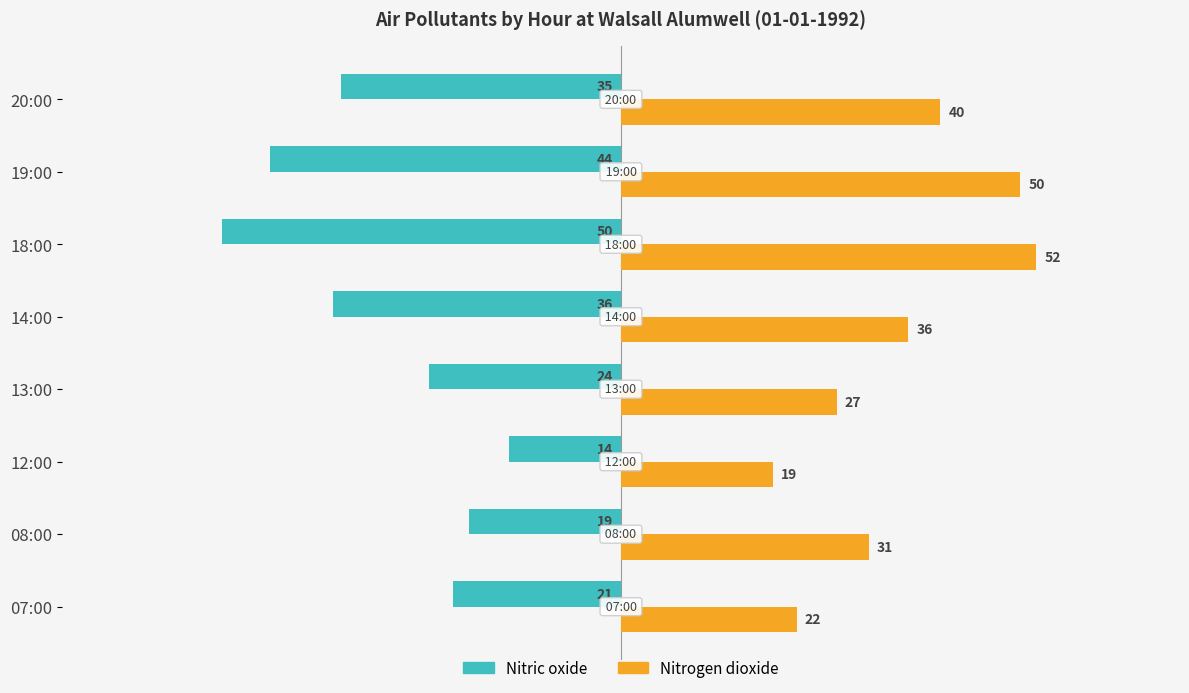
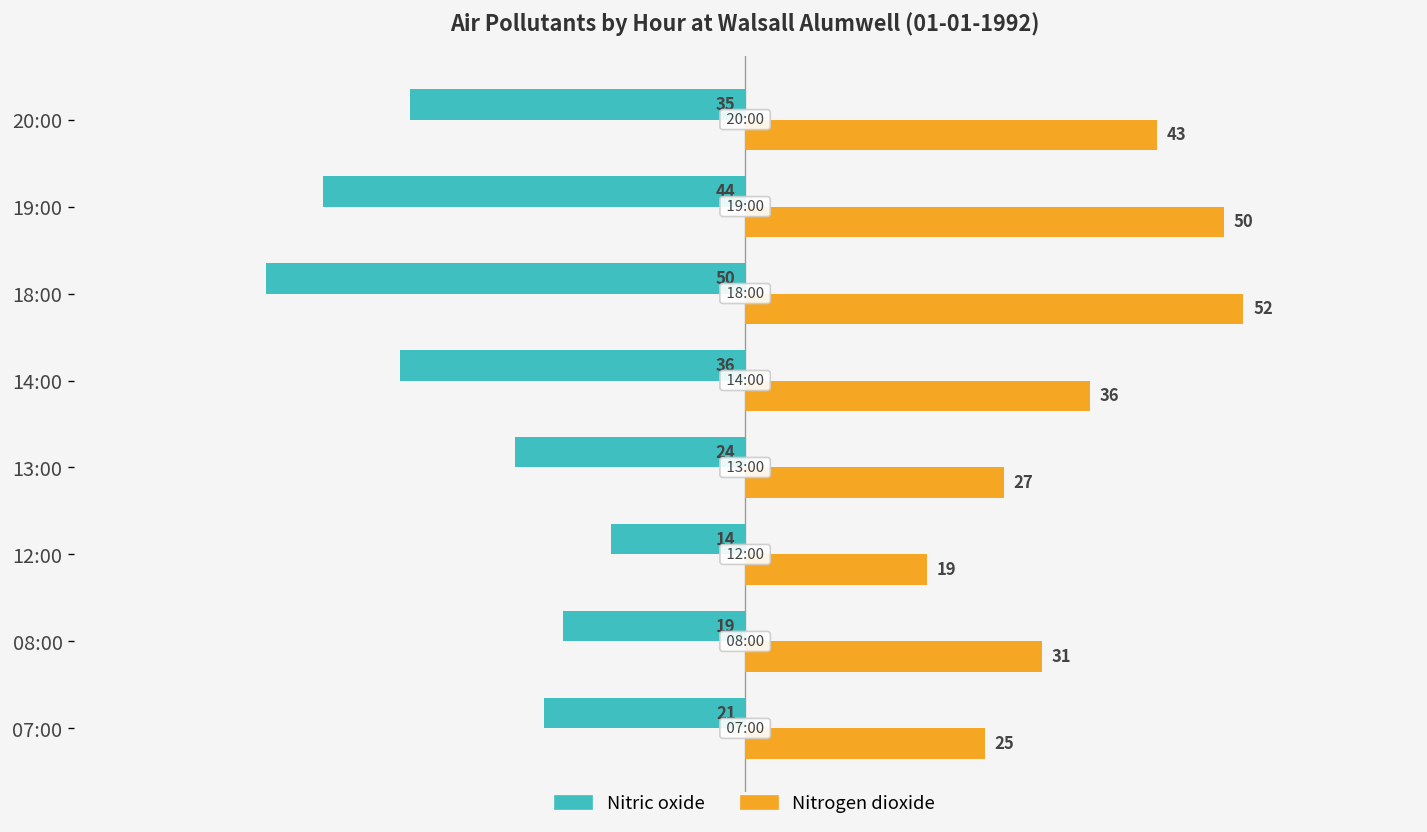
  {
    "Nitrogen dioxide": {
-     "20:00": 40,
+     "20:00": 43,
      "19:00": 50,
      "18:00": 52,
      "14:00": 36,
      "13:00": 27,
      "12:00": 19,
      "08:00": 31,
-     "07:00": 22
+     "07:00": 25
    }
  }
